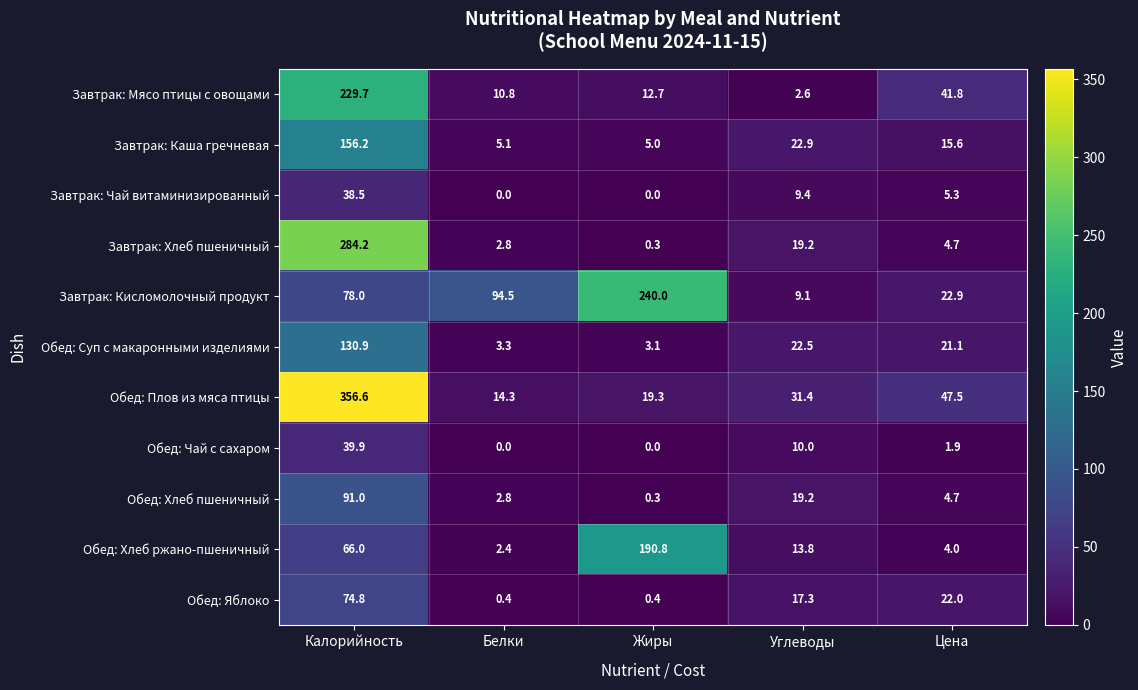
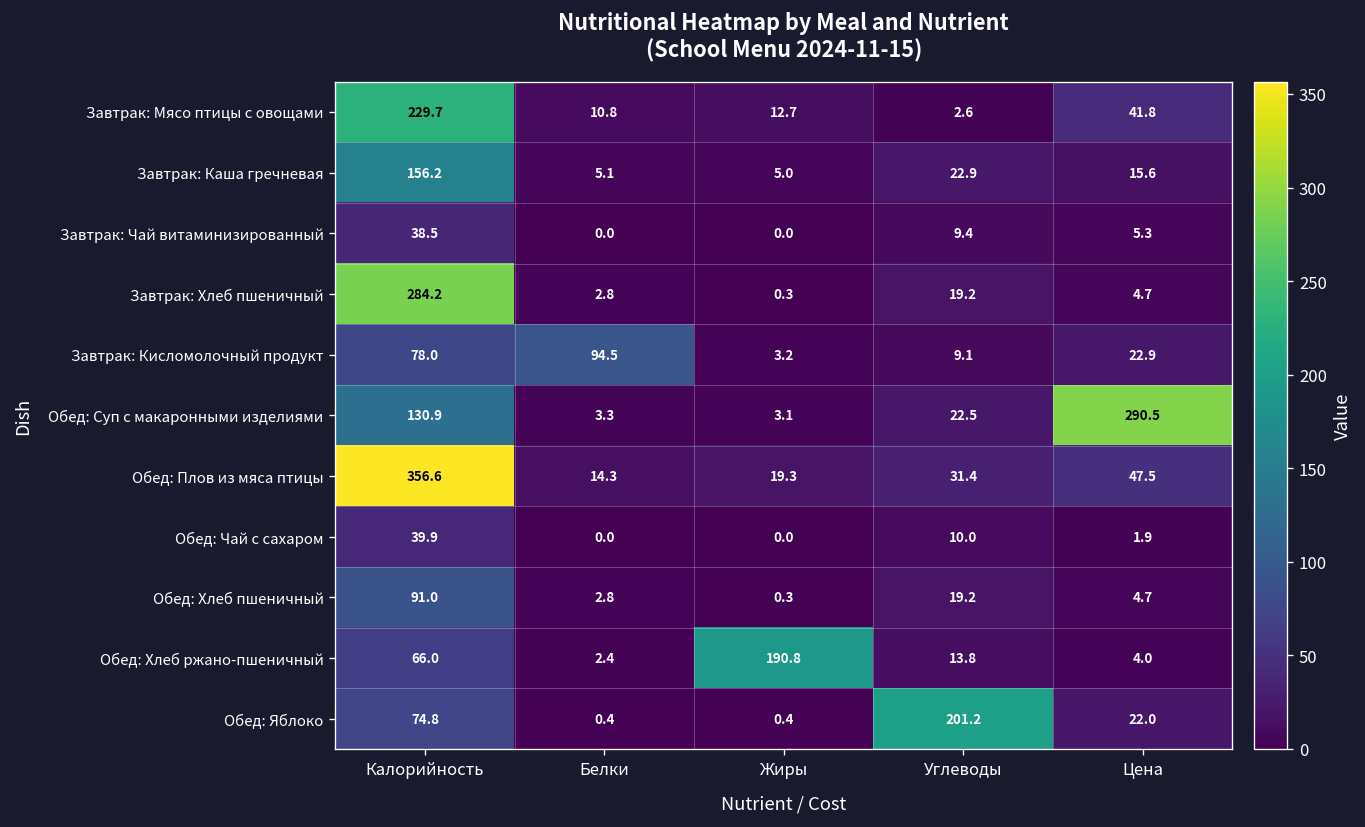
  {
    "Завтрак: Мясо птицы с овощами": {
      "Калорийность": 229.7,
      "Белки": 10.8,
      "Жиры": 12.7,
      "Углеводы": 2.6,
      "Цена": 41.8
    },
    "Завтрак: Каша гречневая": {
      "Калорийность": 156.2,
      "Белки": 5.1,
      "Жиры": 5.0,
      "Углеводы": 22.9,
      "Цена": 15.6
    },
    "Завтрак: Чай витаминизированный": {
      "Калорийность": 38.5,
      "Белки": 0.0,
      "Жиры": 0.0,
      "Углеводы": 9.4,
      "Цена": 5.3
    },
    "Завтрак: Хлеб пшеничный": {
      "Калорийность": 284.2,
      "Белки": 2.8,
      "Жиры": 0.3,
      "Углеводы": 19.2,
      "Цена": 4.7
    },
    "Завтрак: Кисломолочный продукт": {
      "Калорийность": 78.0,
      "Белки": 94.5,
-     "Жиры": 240.0,
+     "Жиры": 3.2,
      "Углеводы": 9.1,
      "Цена": 22.9
    },
    "Обед: Суп с макаронными изделиями": {
      "Калорийность": 130.9,
      "Белки": 3.3,
      "Жиры": 3.1,
      "Углеводы": 22.5,
-     "Цена": 21.1
+     "Цена": 290.5
    },
    "Обед: Плов из мяса птицы": {
      "Калорийность": 356.6,
      "Белки": 14.3,
      "Жиры": 19.3,
      "Углеводы": 31.4,
      "Цена": 47.5
    },
    "Обед: Чай с сахаром": {
      "Калорийность": 39.9,
      "Белки": 0.0,
      "Жиры": 0.0,
      "Углеводы": 10.0,
      "Цена": 1.9
    },
    "Обед: Хлеб пшеничный": {
      "Калорийность": 91.0,
      "Белки": 2.8,
      "Жиры": 0.3,
      "Углеводы": 19.2,
      "Цена": 4.7
    },
    "Обед: Хлеб ржано-пшеничный": {
      "Калорийность": 66.0,
      "Белки": 2.4,
      "Жиры": 190.8,
      "Углеводы": 13.8,
      "Цена": 4.0
    },
    "Обед: Яблоко": {
      "Калорийность": 74.8,
      "Белки": 0.4,
      "Жиры": 0.4,
-     "Углеводы": 17.3,
+     "Углеводы": 201.2,
      "Цена": 22.0
    }
  }
